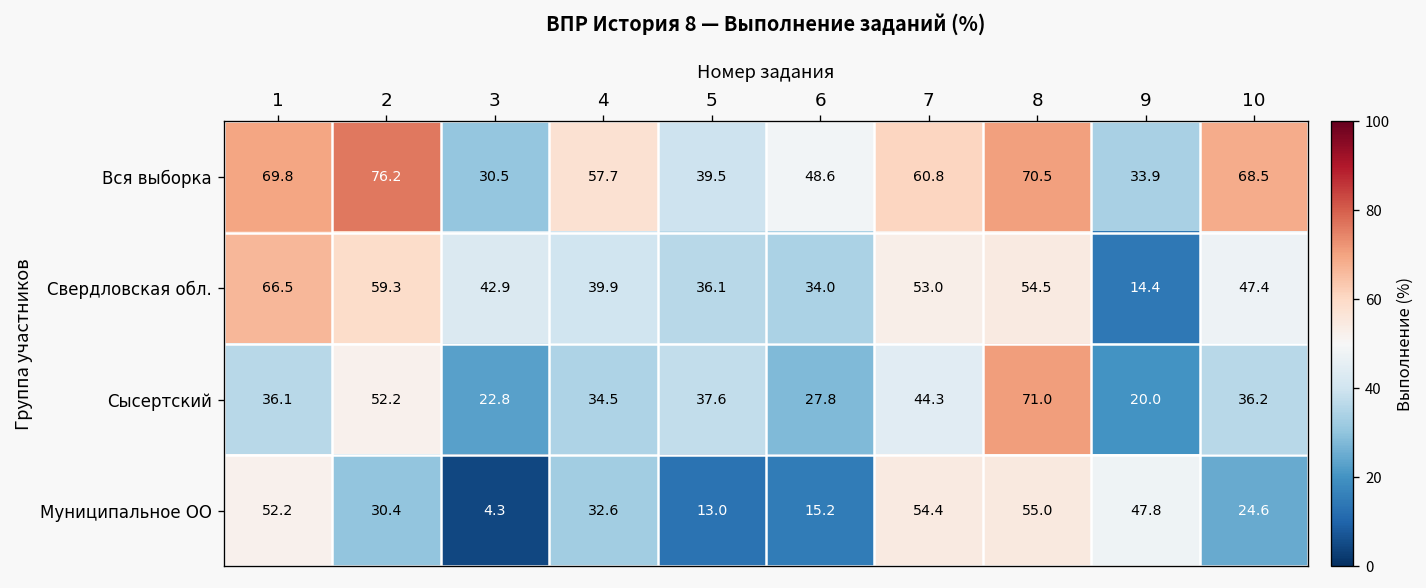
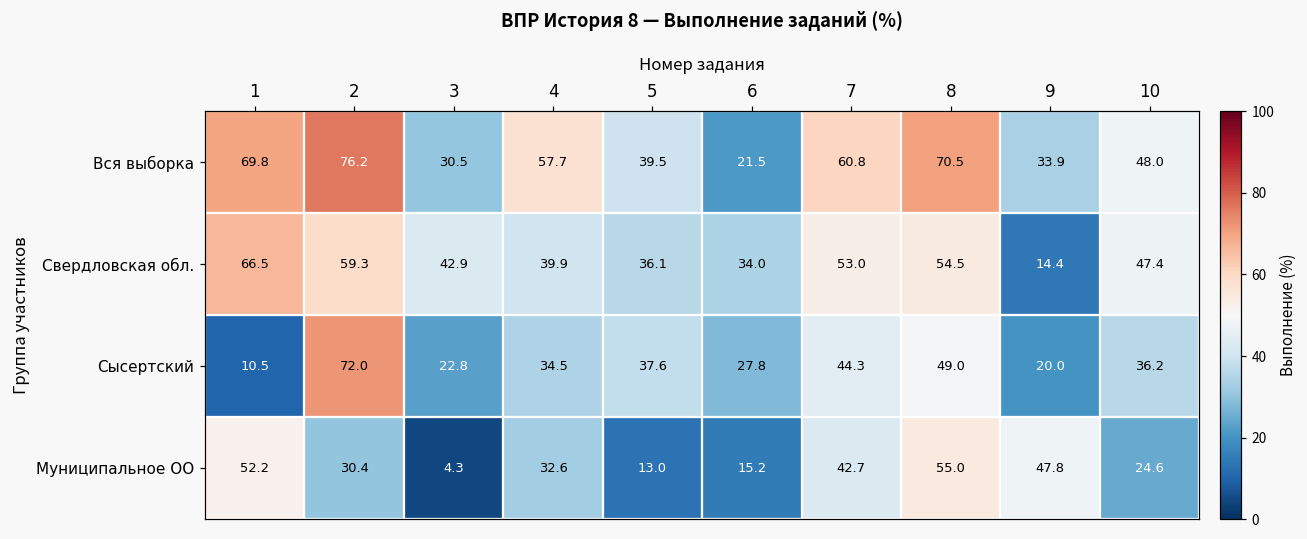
  {
    "Вся выборка": {
      "1": 69.8,
      "2": 76.2,
      "3": 30.5,
      "4": 57.7,
      "5": 39.5,
-     "6": 48.6,
+     "6": 21.5,
      "7": 60.8,
      "8": 70.5,
      "9": 33.9,
-     "10": 68.5
+     "10": 48.0
    },
    "Свердловская обл.": {
      "1": 66.5,
      "2": 59.3,
      "3": 42.9,
      "4": 39.9,
      "5": 36.1,
      "6": 34.0,
      "7": 53.0,
      "8": 54.5,
      "9": 14.4,
      "10": 47.4
    },
    "Сысертский": {
-     "1": 36.1,
-     "2": 52.2,
+     "1": 10.5,
+     "2": 72.0,
      "3": 22.8,
      "4": 34.5,
      "5": 37.6,
      "6": 27.8,
      "7": 44.3,
-     "8": 71.0,
+     "8": 49.0,
      "9": 20.0,
      "10": 36.2
    },
    "Муниципальное ОО": {
      "1": 52.2,
      "2": 30.4,
      "3": 4.3,
      "4": 32.6,
      "5": 13.0,
      "6": 15.2,
-     "7": 54.4,
+     "7": 42.7,
      "8": 55.0,
      "9": 47.8,
      "10": 24.6
    }
  }
